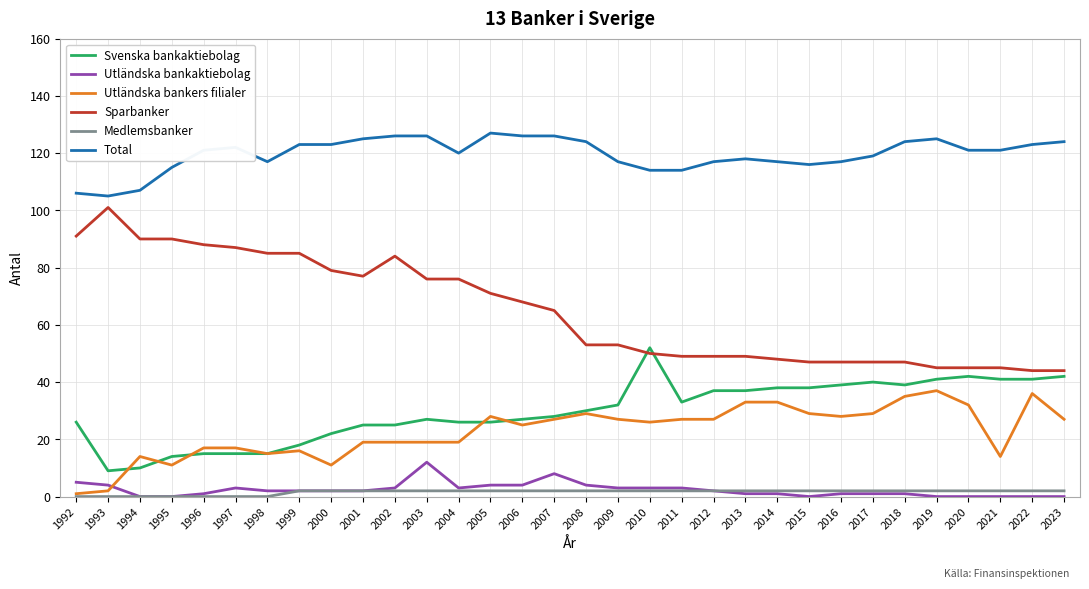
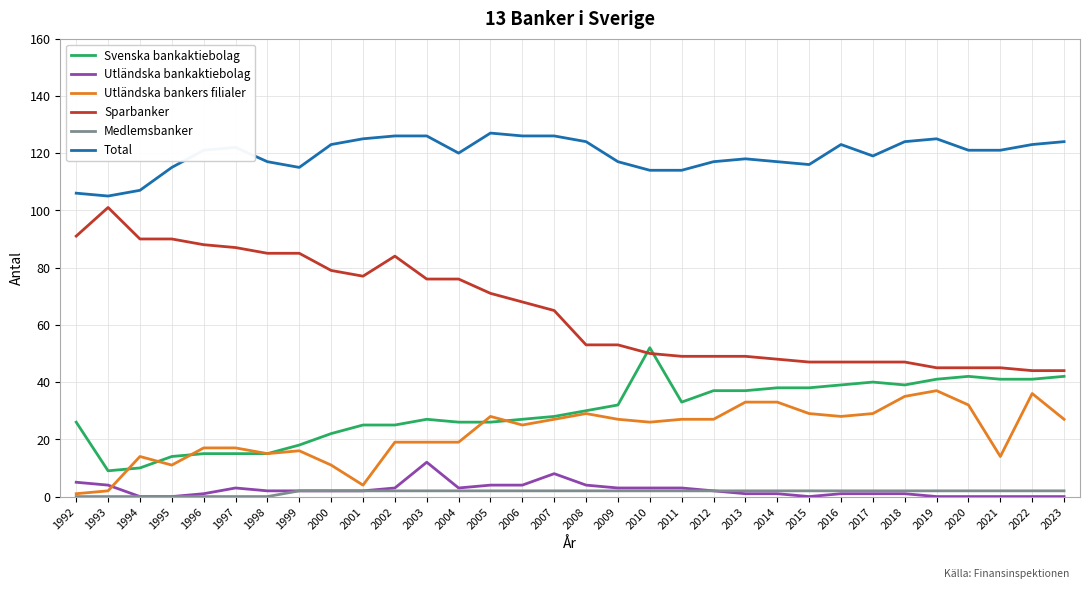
  {
    "Svenska bankaktiebolag": {
      "1992": 26,
      "1993": 9,
      "1994": 10,
      "1995": 14,
      "1996": 15,
      "1997": 15,
      "1999": 18,
      "2000": 22,
      "2001": 25,
      "2002": 25,
      "2003": 27,
      "2004": 26,
      "2005": 26,
      "2006": 27,
      "2007": 28,
      "2008": 30,
      "2009": 32,
      "2010": 52,
      "2011": 33,
      "2012": 37,
      "2013": 37,
      "2014": 38,
      "2015": 38,
      "2016": 39,
      "2017": 40,
      "2018": 39,
      "2019": 41,
      "2020": 42,
      "2021": 41,
      "2022": 41,
      "2023": 42
    },
    "Utländska bankaktiebolag": {
      "1992": 5,
      "1993": 4,
      "1996": 1,
      "1997": 3,
      "1998": 2,
      "2002": 3,
      "2003": 12,
      "2004": 3,
      "2005": 4,
      "2006": 4,
      "2007": 8,
      "2008": 4,
      "2009": 3,
      "2010": 3,
      "2011": 3,
      "2013": 1,
      "2014": 1,
      "2015": 0,
      "2016": 1,
      "2017": 1,
      "2018": 1,
      "2019": 0,
      "2020": 0,
      "2021": 0,
      "2022": 0,
      "2023": 0
    },
    "Utländska bankers filialer": {
      "1992": 1,
      "1993": 2,
      "1994": 14,
      "1995": 11,
      "1996": 17,
      "1997": 17,
      "1999": 16,
      "2000": 11,
-     "2001": 19,
+     "2001": 4,
      "2002": 19,
      "2003": 19,
      "2004": 19,
      "2005": 28,
      "2006": 25,
      "2007": 27,
      "2008": 29,
      "2009": 27,
      "2010": 26,
      "2011": 27,
      "2012": 27,
      "2013": 33,
      "2014": 33,
      "2015": 29,
      "2016": 28,
      "2017": 29,
      "2018": 35,
      "2019": 37,
      "2020": 32,
      "2021": 14,
      "2022": 36,
      "2023": 27
    },
    "Sparbanker": {
      "1992": 91,
      "1993": 101,
      "1994": 90,
      "1995": 90,
      "1996": 88,
      "1997": 87,
      "1998": 85,
      "1999": 85,
      "2000": 79,
      "2001": 77,
      "2002": 84,
      "2003": 76,
      "2004": 76,
      "2005": 71,
      "2006": 68,
      "2007": 65,
      "2008": 53,
      "2009": 53,
      "2010": 50,
      "2011": 49,
      "2012": 49,
      "2013": 49,
      "2014": 48,
      "2015": 47,
      "2016": 47,
      "2017": 47,
      "2018": 47,
      "2019": 45,
      "2020": 45,
      "2021": 45,
      "2022": 44,
      "2023": 44
    },
    "Medlemsbanker": {
      "1992": 0,
      "1993": 0,
      "1996": 0,
      "1997": 0,
      "1998": 0,
      "2002": 2,
      "2003": 2,
      "2004": 2,
      "2005": 2,
      "2006": 2,
      "2007": 2,
      "2008": 2,
      "2009": 2,
      "2010": 2,
      "2011": 2,
      "2013": 2,
      "2014": 2,
      "2015": 2,
      "2016": 2,
      "2017": 2,
      "2018": 2,
      "2019": 2,
      "2020": 2,
      "2021": 2,
      "2022": 2,
      "2023": 2
    },
    "Total": {
      "1992": 106,
      "1993": 105,
      "1994": 107,
      "1995": 115,
      "1998": 117,
-     "1999": 123,
+     "1999": 115,
      "2000": 123,
      "2001": 125,
      "2002": 126,
      "2003": 126,
      "2004": 120,
      "2005": 127,
      "2006": 126,
      "2007": 126,
      "2008": 124,
      "2009": 117,
      "2010": 114,
      "2011": 114,
      "2012": 117,
      "2013": 118,
      "2014": 117,
      "2015": 116,
-     "2016": 117,
+     "2016": 123,
      "2017": 119,
      "2018": 124,
      "2019": 125,
      "2020": 121,
      "2021": 121,
      "2022": 123,
      "2023": 124
    }
  }
